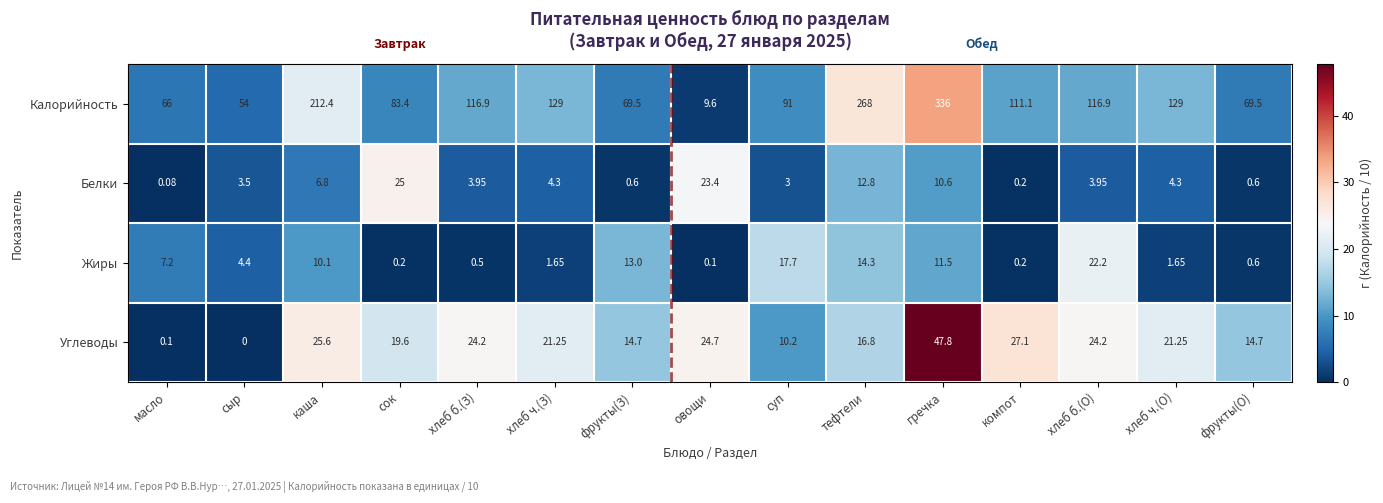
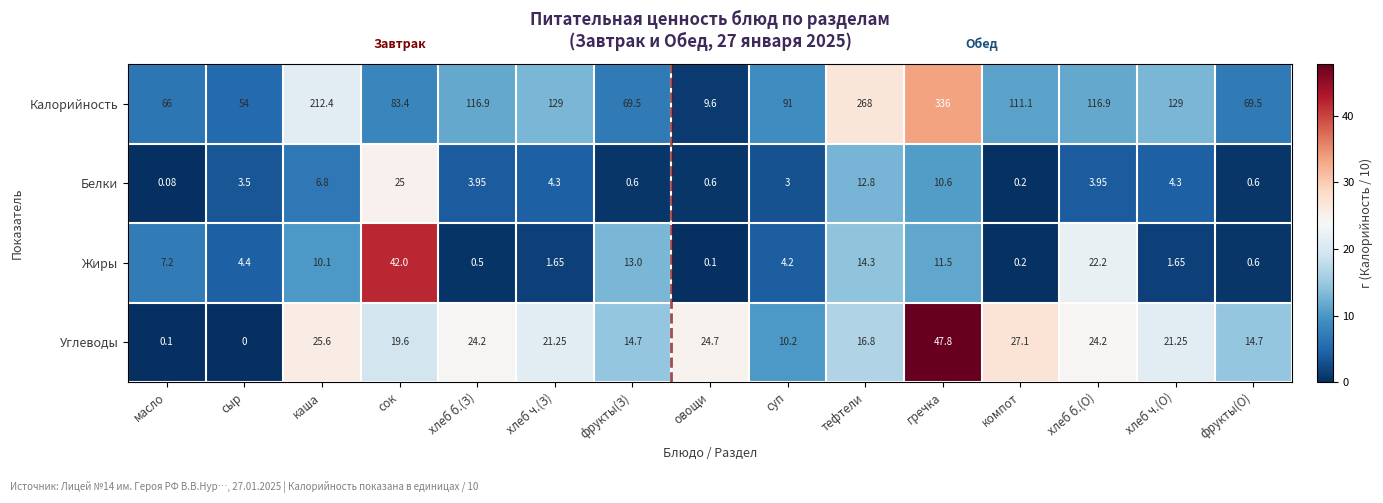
  {
    "Калорийность": {
      "масло": 66,
      "сыр": 54,
      "каша": 212.4,
      "сок": 83.4,
      "хлеб б.(З)": 116.9,
      "хлеб ч.(З)": 129,
      "фрукты(З)": 69.5,
      "овощи": 9.6,
      "суп": 91,
      "тефтели": 268,
      "гречка": 336,
      "компот": 111.1,
      "хлеб б.(О)": 116.9,
      "хлеб ч.(О)": 129,
      "фрукты(О)": 69.5
    },
    "Белки": {
      "масло": 0.08,
      "сыр": 3.5,
      "каша": 6.8,
      "сок": 25,
      "хлеб б.(З)": 3.95,
      "хлеб ч.(З)": 4.3,
      "фрукты(З)": 0.6,
-     "овощи": 23.4,
+     "овощи": 0.6,
      "суп": 3,
      "тефтели": 12.8,
      "гречка": 10.6,
      "компот": 0.2,
      "хлеб б.(О)": 3.95,
      "хлеб ч.(О)": 4.3,
      "фрукты(О)": 0.6
    },
    "Жиры": {
      "масло": 7.2,
      "сыр": 4.4,
      "каша": 10.1,
-     "сок": 0.2,
+     "сок": 42.0,
      "хлеб б.(З)": 0.5,
      "хлеб ч.(З)": 1.65,
      "фрукты(З)": 13.0,
      "овощи": 0.1,
-     "суп": 17.7,
+     "суп": 4.2,
      "тефтели": 14.3,
      "гречка": 11.5,
      "компот": 0.2,
      "хлеб б.(О)": 22.2,
      "хлеб ч.(О)": 1.65,
      "фрукты(О)": 0.6
    },
    "Углеводы": {
      "масло": 0.1,
      "сыр": 0,
      "каша": 25.6,
      "сок": 19.6,
      "хлеб б.(З)": 24.2,
      "хлеб ч.(З)": 21.25,
      "фрукты(З)": 14.7,
      "овощи": 24.7,
      "суп": 10.2,
      "тефтели": 16.8,
      "гречка": 47.8,
      "компот": 27.1,
      "хлеб б.(О)": 24.2,
      "хлеб ч.(О)": 21.25,
      "фрукты(О)": 14.7
    }
  }
